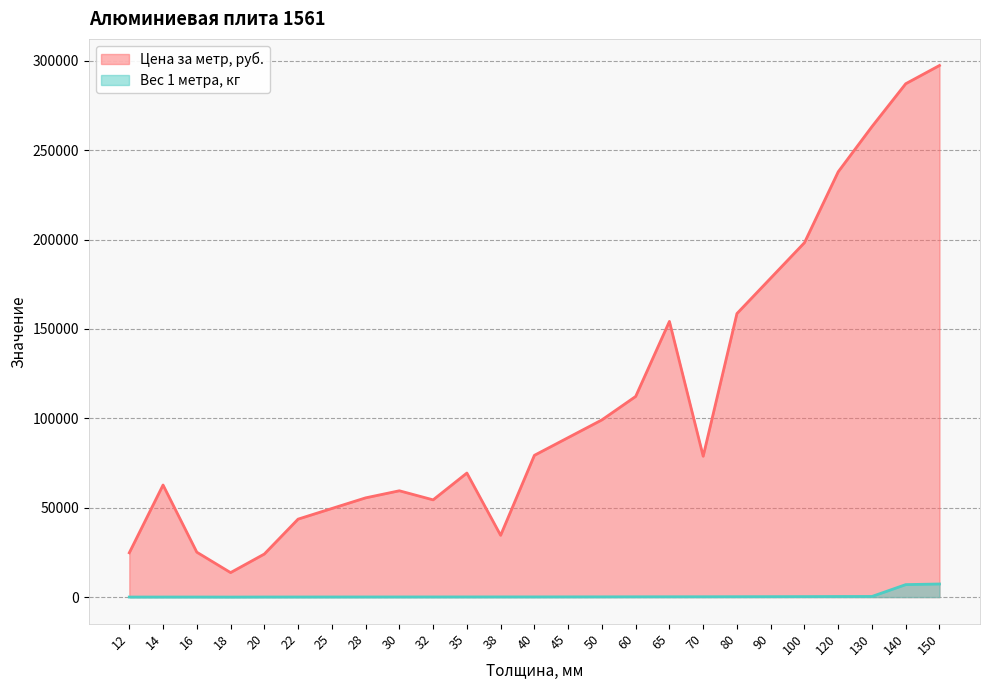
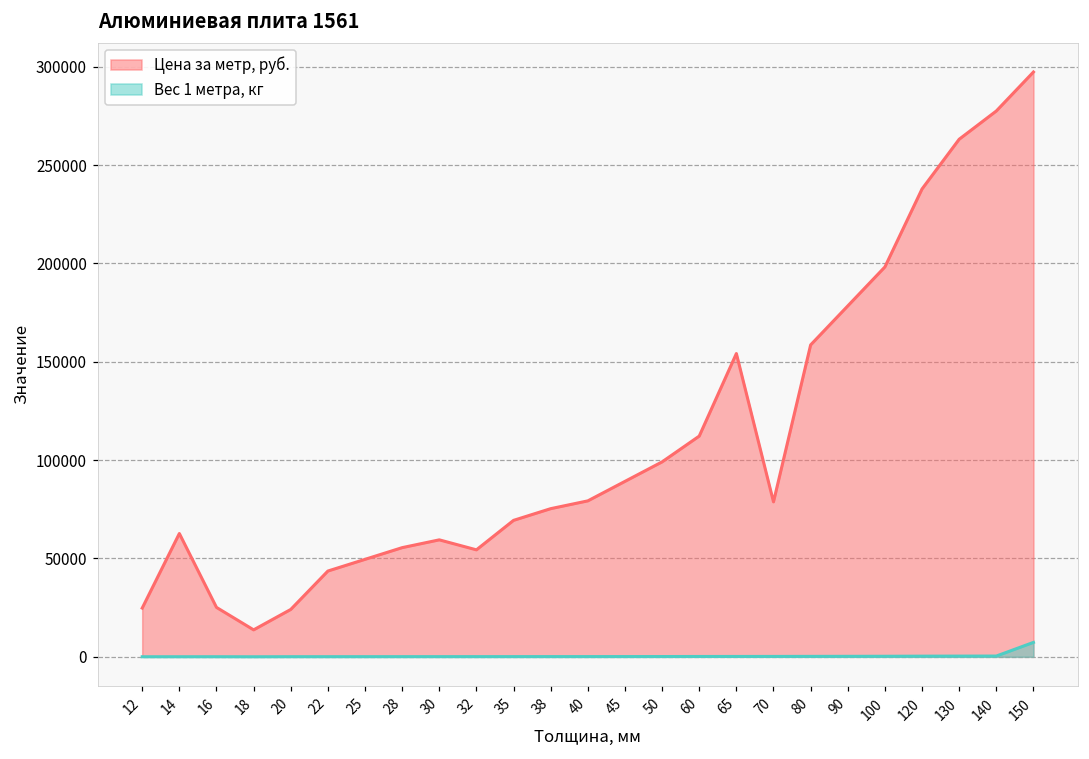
  {
    "Цена за метр, руб.": {
      "12": 25000,
      "14": 63000,
      "16": 25000,
      "18": 14000,
      "20": 24000,
      "22": 44000,
      "25": 50000,
      "28": 56000,
      "30": 59000,
      "32": 54000,
      "35": 69000,
-     "38": 35000,
+     "38": 75000,
      "40": 79000,
      "45": 89000,
      "50": 99000,
      "60": 112000,
      "65": 154000,
      "70": 79000,
      "80": 159000,
      "90": 178000,
      "100": 198000,
      "120": 238000,
      "130": 263000,
-     "140": 287000,
+     "140": 278000,
      "150": 297000
    },
    "Вес 1 метра, кг": {
      "12": 0,
      "14": 0,
      "16": 0,
      "18": 0,
      "20": 0,
      "22": 0,
      "25": 0,
      "28": 0,
      "30": 0,
      "32": 0,
      "35": 0,
      "38": 0,
      "40": 0,
      "45": 0,
      "50": 0,
      "60": 0,
      "65": 0,
      "70": 0,
      "80": 0,
      "90": 0,
      "100": 0,
      "120": 0,
      "130": 0,
-     "140": 7000,
+     "140": 0,
      "150": 7000
    }
  }
